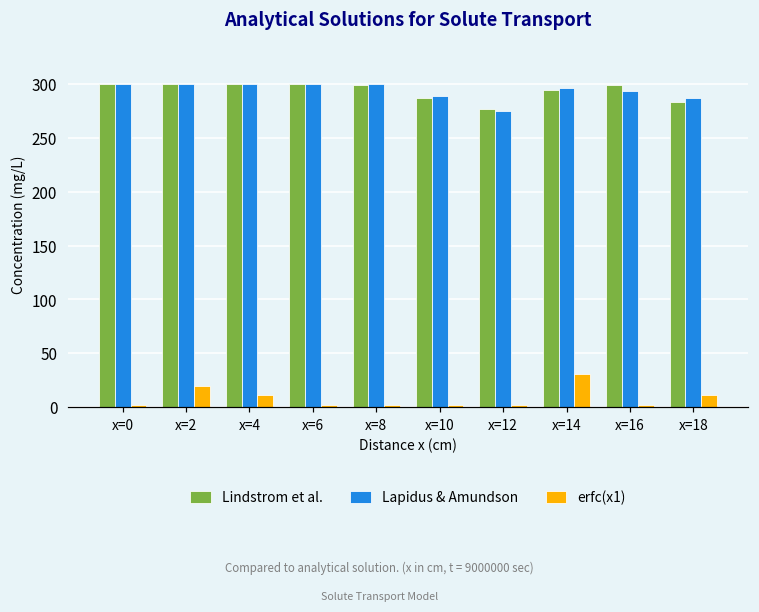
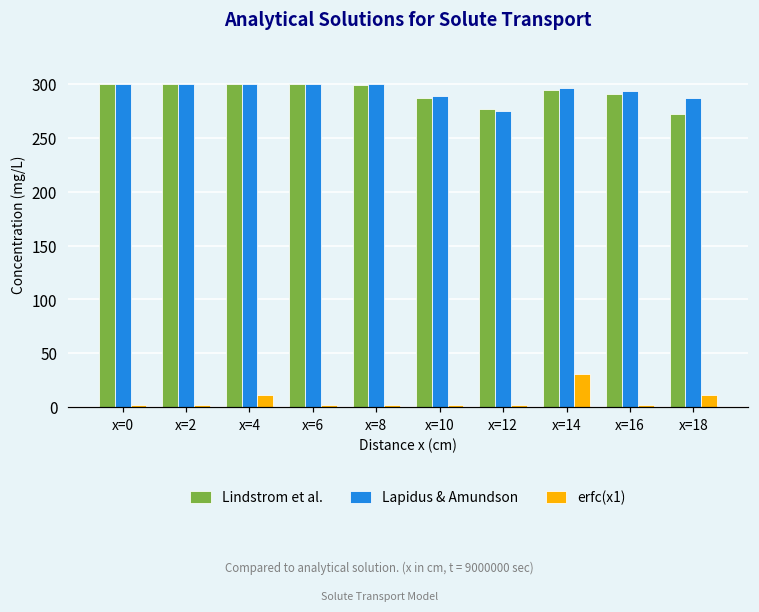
  {
    "Lindstrom et al.": {
      "x=0": 300,
      "x=2": 300,
      "x=4": 300,
      "x=6": 300,
      "x=8": 300,
      "x=10": 290,
      "x=12": 280,
      "x=14": 290,
-     "x=16": 300,
-     "x=18": 280
+     "x=16": 290,
+     "x=18": 270
    },
    "Lapidus & Amundson": {
      "x=0": 300,
      "x=2": 300,
      "x=4": 300,
      "x=6": 300,
      "x=8": 300,
      "x=10": 290,
      "x=12": 270,
      "x=14": 300,
      "x=16": 290,
      "x=18": 290
    },
    "erfc(x1)": {
-     "x=2": 20,
+     "x=2": 0,
      "x=4": 10,
      "x=14": 30,
      "x=18": 10
    }
  }
